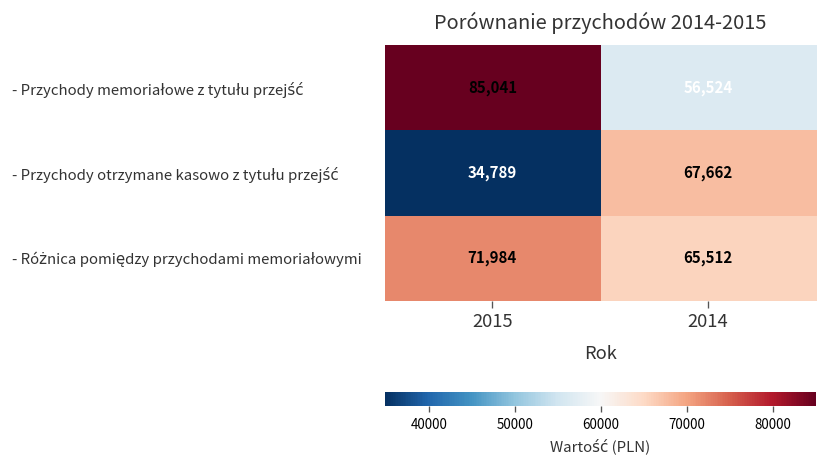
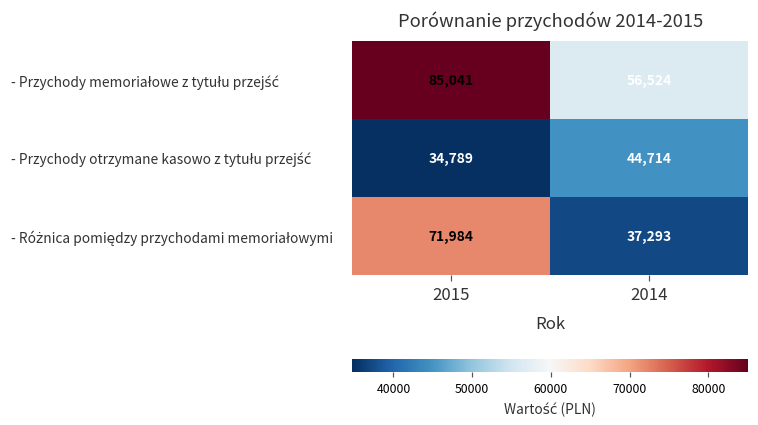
  {
    "- Przychody memoriałowe z tytułu przejść": {
      "2015": "85,041"
    },
    "- Przychody otrzymane kasowo z tytułu przejść": {
      "2015": "34,789",
-     "2014": "67,662"
+     "2014": "44,714"
    },
    "- Różnica pomiędzy przychodami memoriałowymi": {
      "2015": "71,984",
-     "2014": "65,512"
+     "2014": "37,293"
    }
  }
